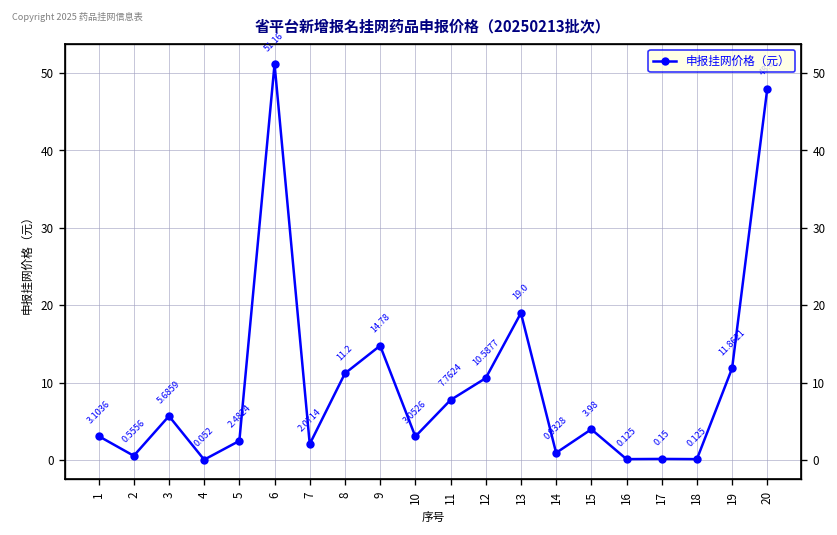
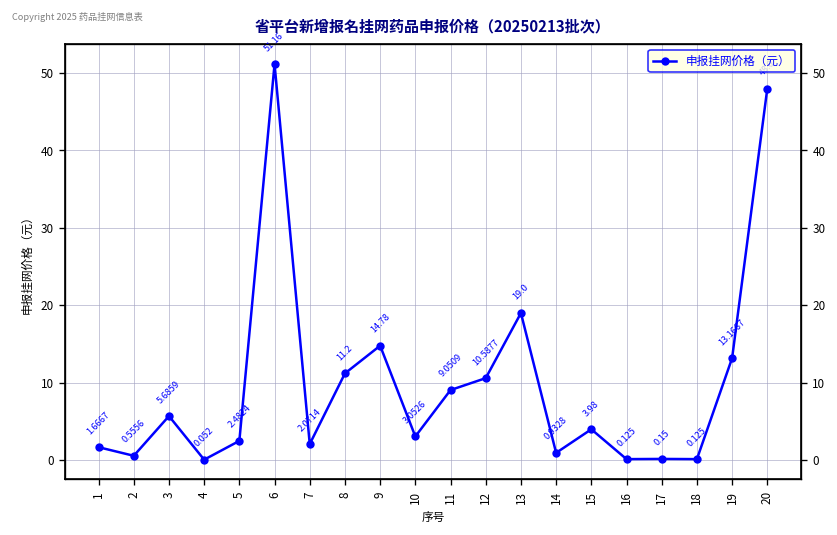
  {
-   "1": 3.1036,
+   "1": 1.6667,
    "2": 0.5556,
    "3": 5.6859,
    "4": 0.052,
    "5": 2.4824,
    "6": 51.16,
    "7": 2.0714,
    "8": 11.2,
    "9": 14.78,
    "10": 3.0526,
-   "11": 7.7624,
+   "11": 9.0509,
    "12": 10.5877,
    "13": 19.0,
    "14": 0.9328,
    "15": 3.98,
    "16": 0.125,
    "17": 0.15,
    "18": 0.125,
-   "19": 11.8621
+   "19": 13.1667
  }
